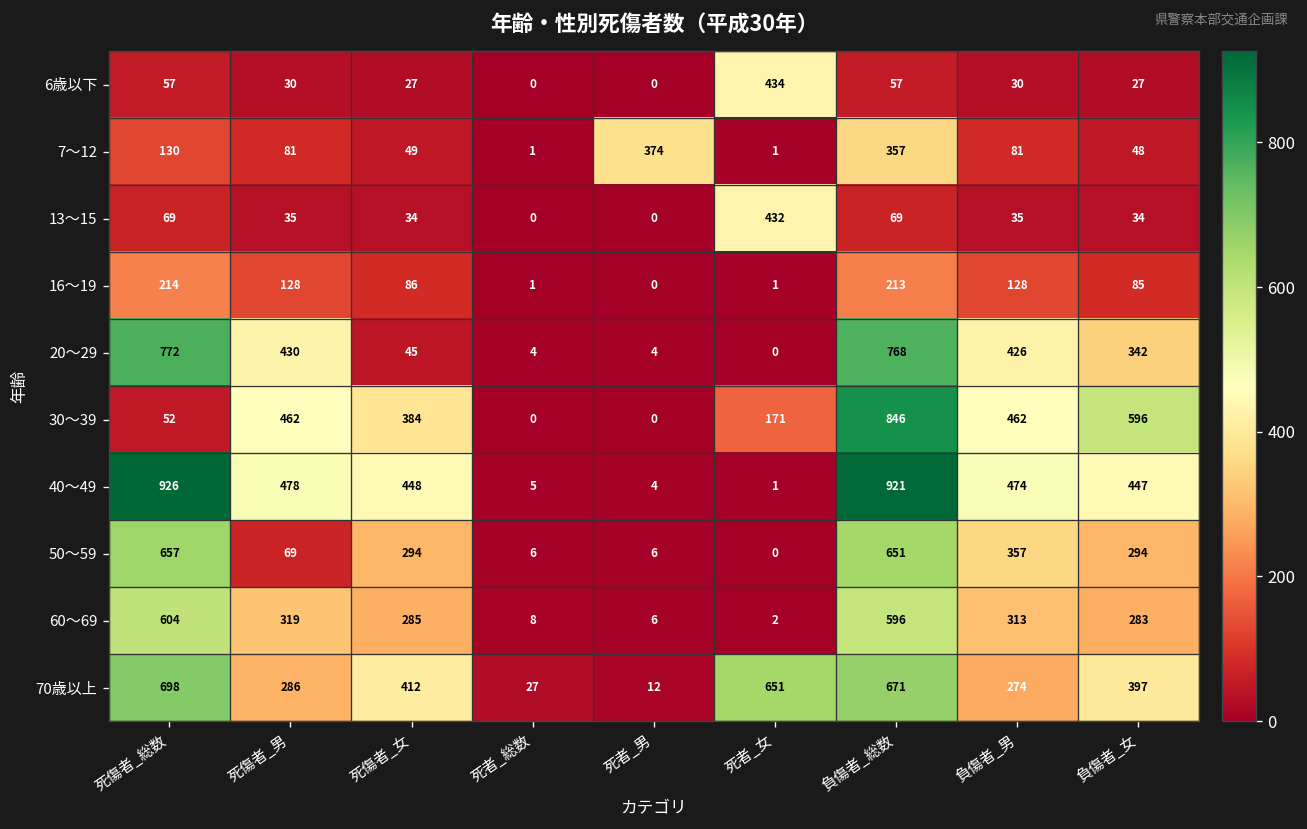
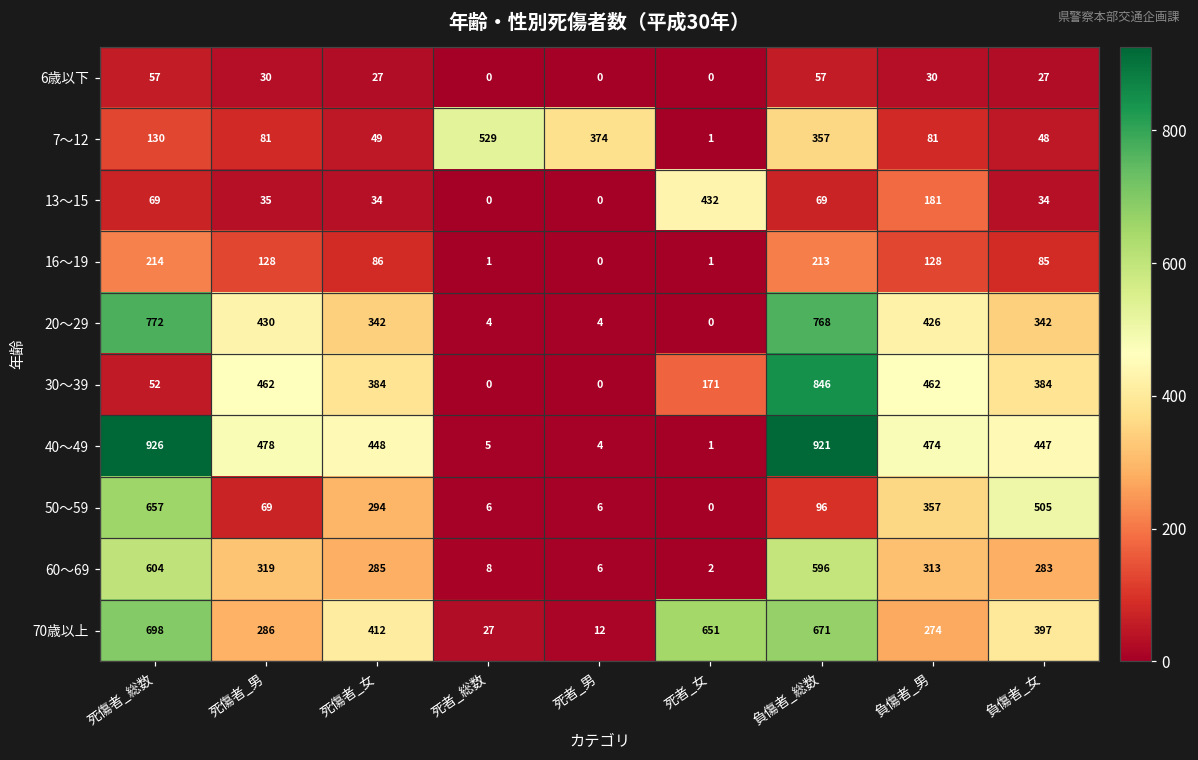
  {
    "6歳以下": {
      "死傷者_総数": 57,
      "死傷者_男": 30,
      "死傷者_女": 27,
      "死者_総数": 0,
      "死者_男": 0,
-     "死者_女": 434,
+     "死者_女": 0,
      "負傷者_総数": 57,
      "負傷者_男": 30,
      "負傷者_女": 27
    },
    "7〜12": {
      "死傷者_総数": 130,
      "死傷者_男": 81,
      "死傷者_女": 49,
-     "死者_総数": 1,
+     "死者_総数": 529,
      "死者_男": 374,
      "死者_女": 1,
      "負傷者_総数": 357,
      "負傷者_男": 81,
      "負傷者_女": 48
    },
    "13〜15": {
      "死傷者_総数": 69,
      "死傷者_男": 35,
      "死傷者_女": 34,
      "死者_総数": 0,
      "死者_男": 0,
      "死者_女": 432,
      "負傷者_総数": 69,
-     "負傷者_男": 35,
+     "負傷者_男": 181,
      "負傷者_女": 34
    },
    "16〜19": {
      "死傷者_総数": 214,
      "死傷者_男": 128,
      "死傷者_女": 86,
      "死者_総数": 1,
      "死者_男": 0,
      "死者_女": 1,
      "負傷者_総数": 213,
      "負傷者_男": 128,
      "負傷者_女": 85
    },
    "20〜29": {
      "死傷者_総数": 772,
      "死傷者_男": 430,
-     "死傷者_女": 45,
+     "死傷者_女": 342,
      "死者_総数": 4,
      "死者_男": 4,
      "死者_女": 0,
      "負傷者_総数": 768,
      "負傷者_男": 426,
      "負傷者_女": 342
    },
    "30〜39": {
      "死傷者_総数": 52,
      "死傷者_男": 462,
      "死傷者_女": 384,
      "死者_総数": 0,
      "死者_男": 0,
      "死者_女": 171,
      "負傷者_総数": 846,
      "負傷者_男": 462,
-     "負傷者_女": 596
+     "負傷者_女": 384
    },
    "40〜49": {
      "死傷者_総数": 926,
      "死傷者_男": 478,
      "死傷者_女": 448,
      "死者_総数": 5,
      "死者_男": 4,
      "死者_女": 1,
      "負傷者_総数": 921,
      "負傷者_男": 474,
      "負傷者_女": 447
    },
    "50〜59": {
      "死傷者_総数": 657,
      "死傷者_男": 69,
      "死傷者_女": 294,
      "死者_総数": 6,
      "死者_男": 6,
      "死者_女": 0,
-     "負傷者_総数": 651,
+     "負傷者_総数": 96,
      "負傷者_男": 357,
-     "負傷者_女": 294
+     "負傷者_女": 505
    },
    "60〜69": {
      "死傷者_総数": 604,
      "死傷者_男": 319,
      "死傷者_女": 285,
      "死者_総数": 8,
      "死者_男": 6,
      "死者_女": 2,
      "負傷者_総数": 596,
      "負傷者_男": 313,
      "負傷者_女": 283
    },
    "70歳以上": {
      "死傷者_総数": 698,
      "死傷者_男": 286,
      "死傷者_女": 412,
      "死者_総数": 27,
      "死者_男": 12,
      "死者_女": 651,
      "負傷者_総数": 671,
      "負傷者_男": 274,
      "負傷者_女": 397
    }
  }
